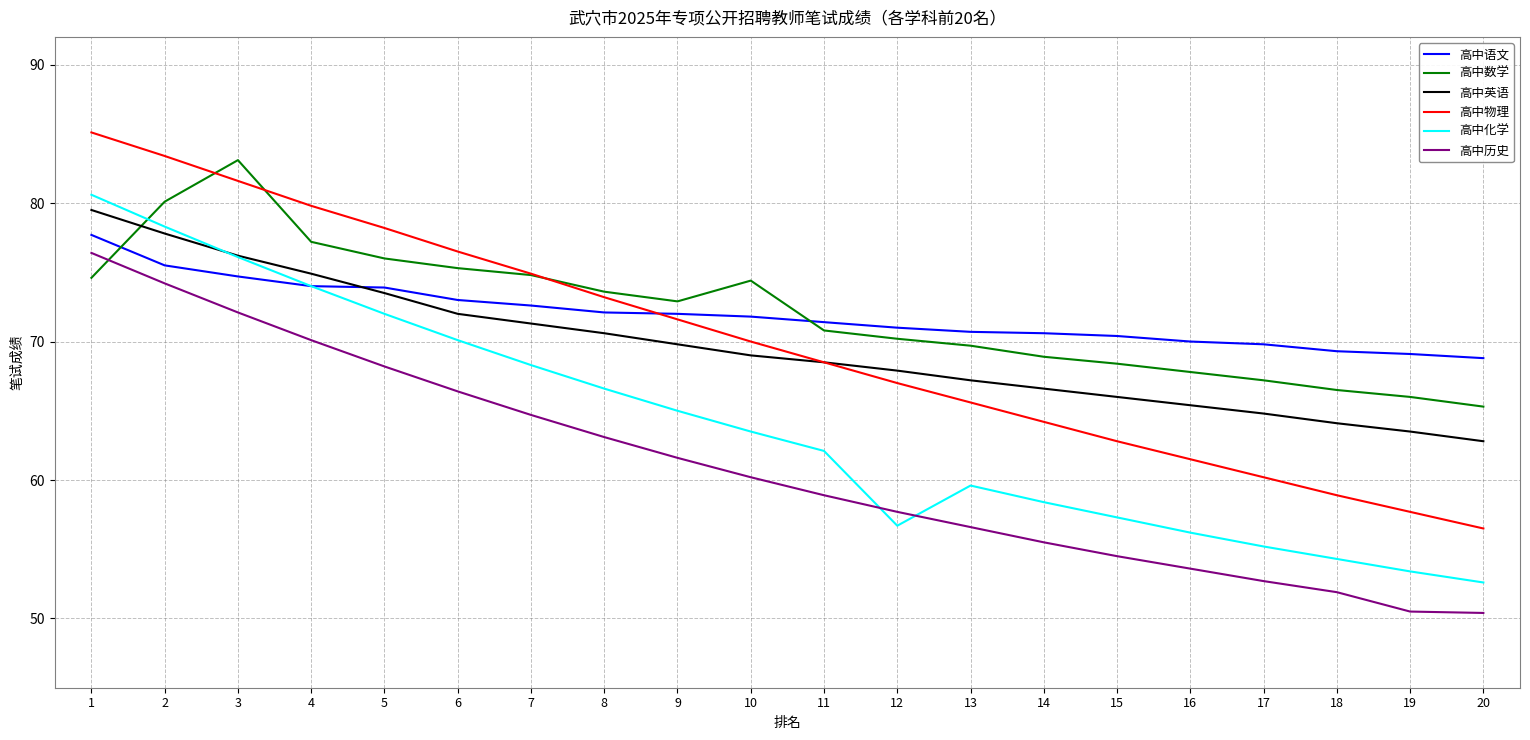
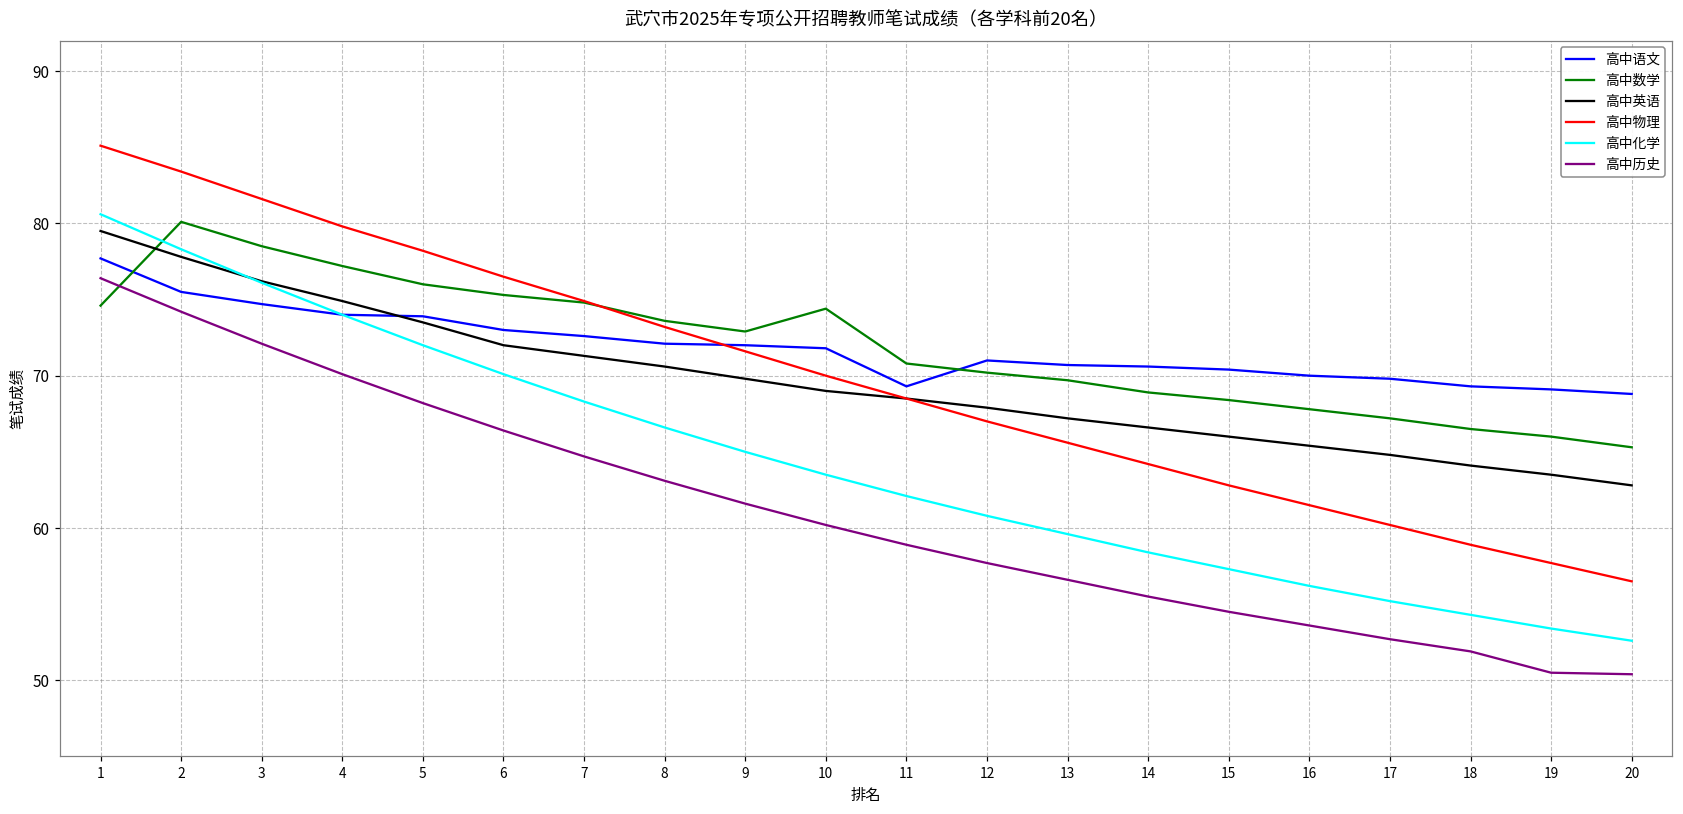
  {
    "高中语文": {
      "1": 77.7,
      "2": 75.5,
      "3": 74.7,
      "5": 73.9,
      "6": 73.0,
      "7": 72.6,
      "8": 72.1,
      "9": 72.0,
      "10": 71.8,
-     "11": 71.4,
+     "11": 69.3,
      "12": 71.0,
      "13": 70.7,
      "14": 70.6,
      "15": 70.4,
      "16": 70.0,
      "17": 69.8,
      "18": 69.3,
      "19": 69.1,
      "20": 68.8
    },
    "高中数学": {
      "1": 74.6,
      "2": 80.1,
-     "3": 83.1,
+     "3": 78.5,
      "4": 77.2,
      "5": 76.0,
      "6": 75.3,
      "8": 73.6,
      "9": 72.9,
      "10": 74.4,
      "11": 70.8,
      "12": 70.2,
      "13": 69.7,
      "14": 68.9,
      "15": 68.4,
      "16": 67.8,
      "17": 67.2,
      "18": 66.5,
      "19": 66.0,
      "20": 65.3
    },
    "高中英语": {
      "1": 79.5,
      "2": 77.8,
      "4": 74.9,
      "5": 73.5,
      "6": 72.0,
      "7": 71.3,
      "8": 70.6,
      "9": 69.8,
      "10": 69.0,
      "12": 67.9,
      "13": 67.2,
      "14": 66.6,
      "15": 66.0,
      "16": 65.4,
      "17": 64.8,
      "18": 64.1,
      "19": 63.5,
      "20": 62.8
    },
    "高中物理": {
      "1": 85.1,
      "2": 83.4,
      "3": 81.6,
      "4": 79.8,
      "5": 78.2,
      "6": 76.5,
      "8": 73.2,
      "9": 71.6,
      "10": 70.0,
      "12": 67.0,
      "13": 65.6,
      "14": 64.2,
      "15": 62.8,
      "16": 61.5,
      "17": 60.2,
      "18": 58.9,
      "19": 57.7,
      "20": 56.5
    },
    "高中化学": {
      "1": 80.6,
      "2": 78.3,
      "5": 72.0,
      "6": 70.1,
      "7": 68.3,
      "8": 66.6,
      "9": 65.0,
      "10": 63.5,
      "11": 62.1,
-     "12": 56.7,
+     "12": 60.8,
      "13": 59.6,
      "14": 58.4,
      "15": 57.3,
      "16": 56.2,
      "17": 55.2,
      "18": 54.3,
      "19": 53.4,
      "20": 52.6
    },
    "高中历史": {
      "1": 76.4,
      "2": 74.2,
      "3": 72.1,
      "4": 70.1,
      "5": 68.2,
      "6": 66.4,
      "7": 64.7,
      "8": 63.1,
      "9": 61.6,
      "10": 60.2,
      "11": 58.9,
      "12": 57.7,
      "13": 56.6,
      "14": 55.5,
      "15": 54.5,
      "16": 53.6,
      "17": 52.7,
      "18": 51.9,
      "19": 50.5,
      "20": 50.4
    }
  }
